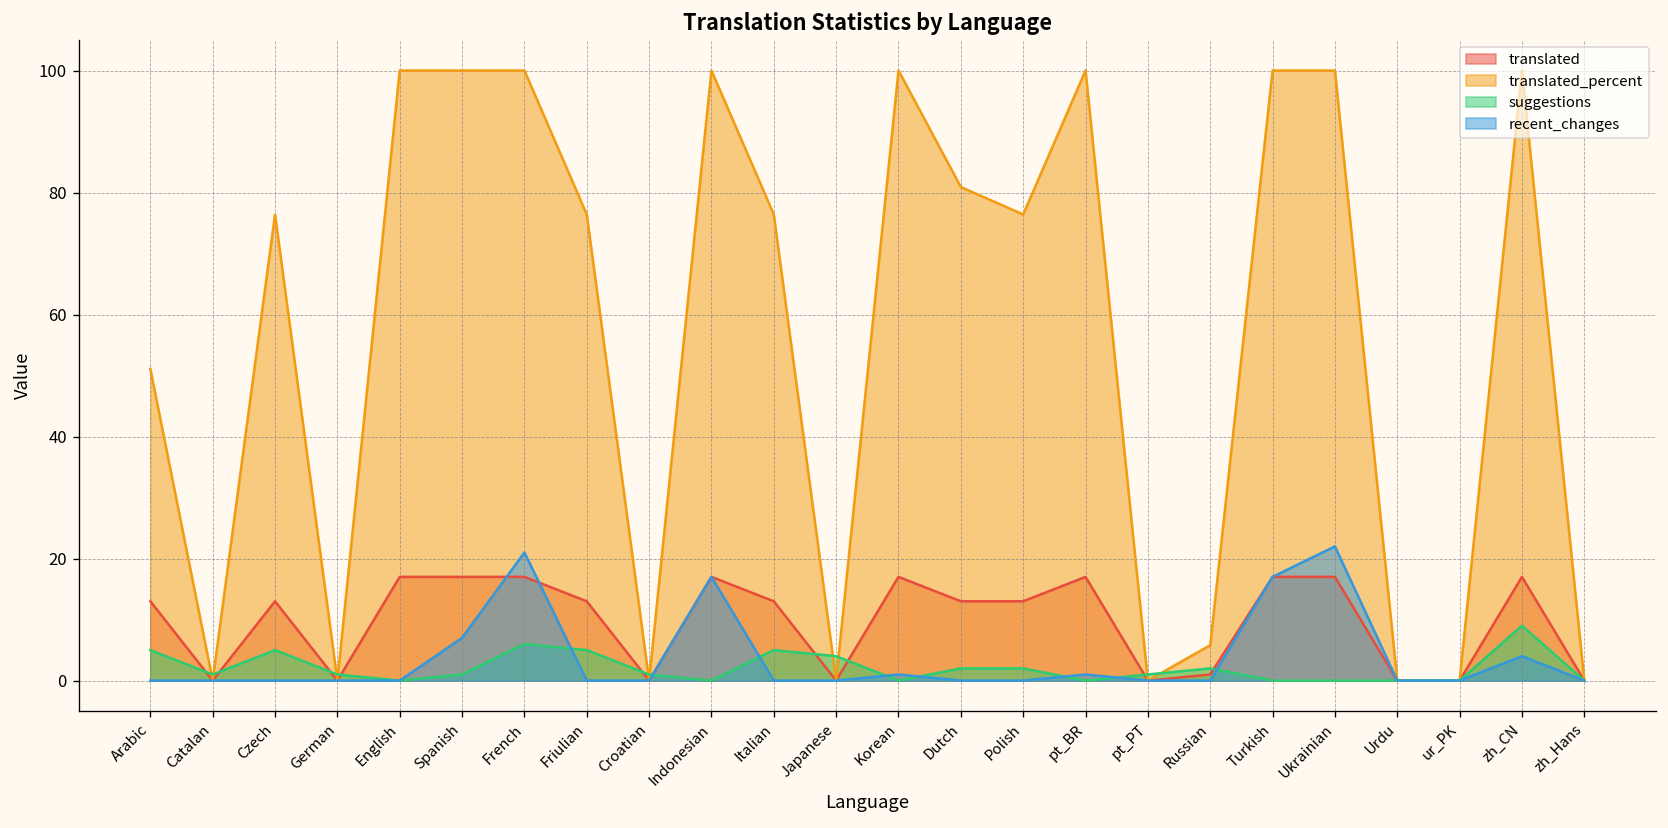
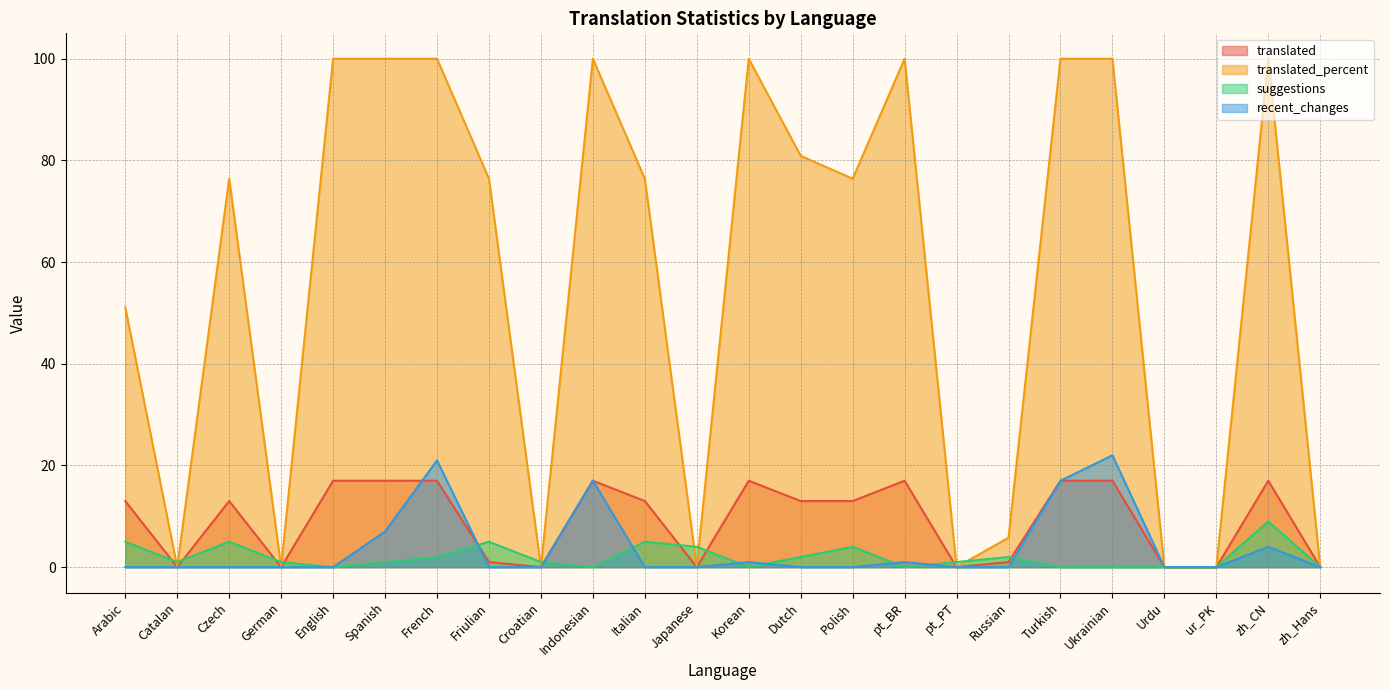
  {
    "translated": {
      "Arabic": 13,
      "Czech": 13,
      "English": 17,
      "Spanish": 17,
      "French": 17,
-     "Friulian": 13,
+     "Friulian": 1,
      "Italian": 13,
      "Korean": 17,
      "Dutch": 13,
      "Polish": 13,
      "pt_BR": 17,
      "Russian": 1,
      "Ukrainian": 17,
      "zh_CN": 17
    },
    "translated_percent": {
      "Arabic": 51,
      "Czech": 76,
      "English": 100,
      "Spanish": 100,
      "French": 100,
      "Friulian": 76,
      "Indonesian": 100,
      "Italian": 76,
      "Korean": 100,
      "Dutch": 81,
      "Polish": 76,
      "pt_BR": 100,
      "Russian": 6,
      "Turkish": 100,
      "Ukrainian": 100
    },
    "suggestions": {
      "Arabic": 5,
      "Catalan": 1,
      "Czech": 5,
      "German": 1,
      "Spanish": 1,
-     "French": 6,
+     "French": 2,
      "Friulian": 5,
      "Croatian": 1,
      "Indonesian": 0,
      "Italian": 5,
      "Japanese": 4,
      "Korean": 0,
      "Dutch": 2,
-     "Polish": 2,
+     "Polish": 4,
      "pt_BR": 0,
      "pt_PT": 1,
      "Russian": 2,
      "Turkish": 0,
      "Ukrainian": 0,
      "zh_CN": 9
    },
    "recent_changes": {
      "Arabic": 0,
      "Czech": 0,
      "Spanish": 7,
      "French": 21,
      "Friulian": 0,
      "Italian": 0,
      "Korean": 1,
      "Dutch": 0,
      "Polish": 0,
      "pt_BR": 1,
      "Russian": 0,
      "Ukrainian": 22,
      "zh_CN": 4
    }
  }
